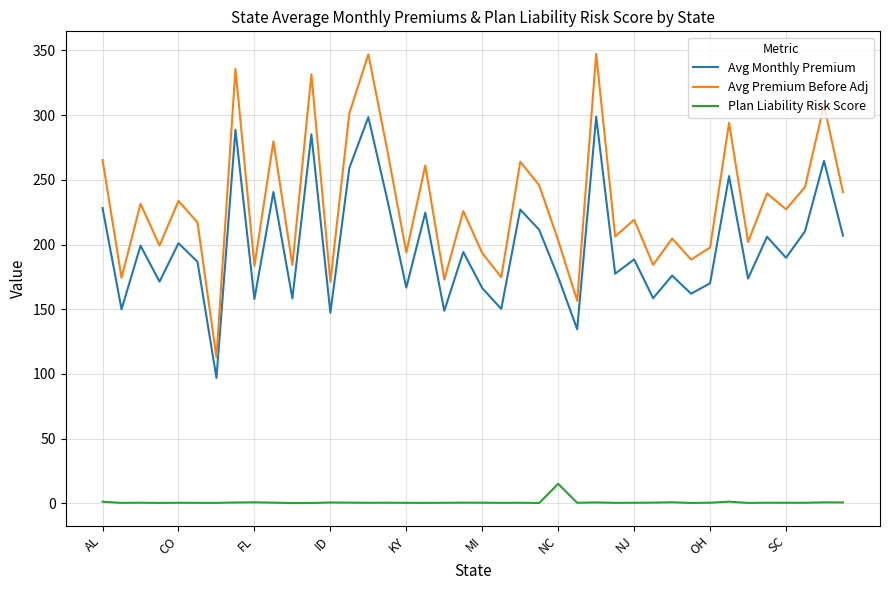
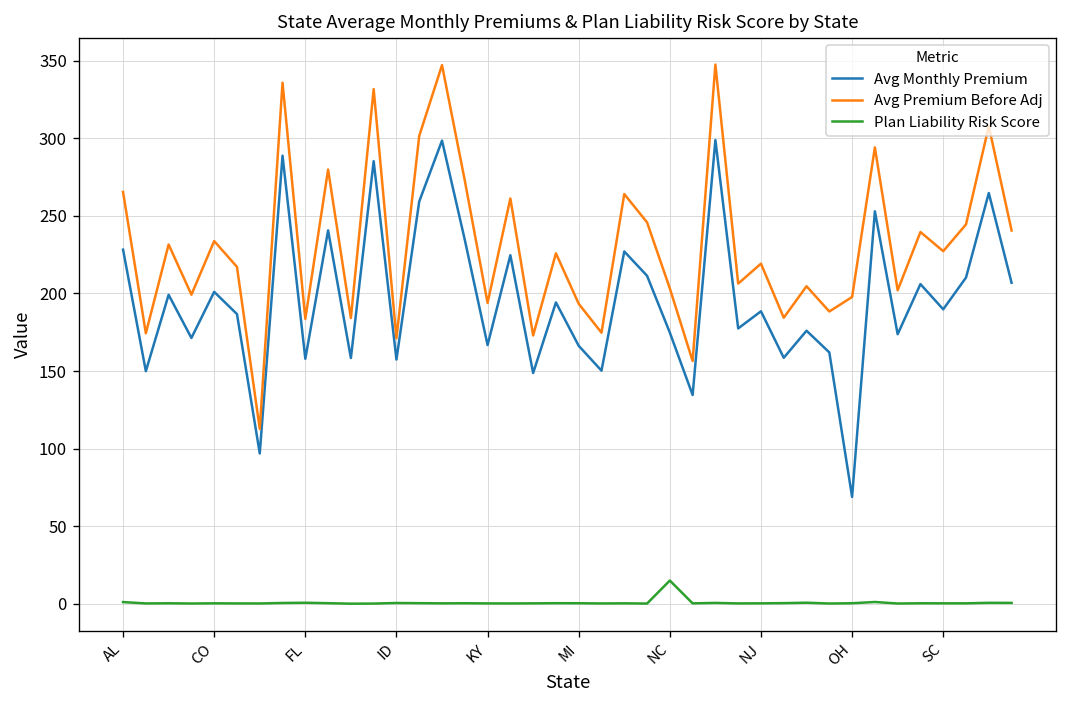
  {
    "Avg Monthly Premium": {
      "AL": 228,
      "CO": 201,
      "FL": 158,
-     "ID": 147,
+     "ID": 157,
      "KY": 167,
      "MI": 166,
      "NC": 175,
      "NJ": 188,
-     "OH": 170,
+     "OH": 69,
      "SC": 190
    },
    "Avg Premium Before Adj": {
      "AL": 265,
      "CO": 234,
      "FL": 184,
      "ID": 171,
      "KY": 194,
      "MI": 193,
      "NC": 203,
      "NJ": 219,
      "OH": 198,
      "SC": 227
    },
    "Plan Liability Risk Score": {
      "AL": 1,
      "CO": 0,
      "FL": 1,
      "ID": 1,
      "KY": 0,
      "MI": 0,
      "NC": 15,
      "NJ": 0,
      "OH": 0,
      "SC": 0
    }
  }
